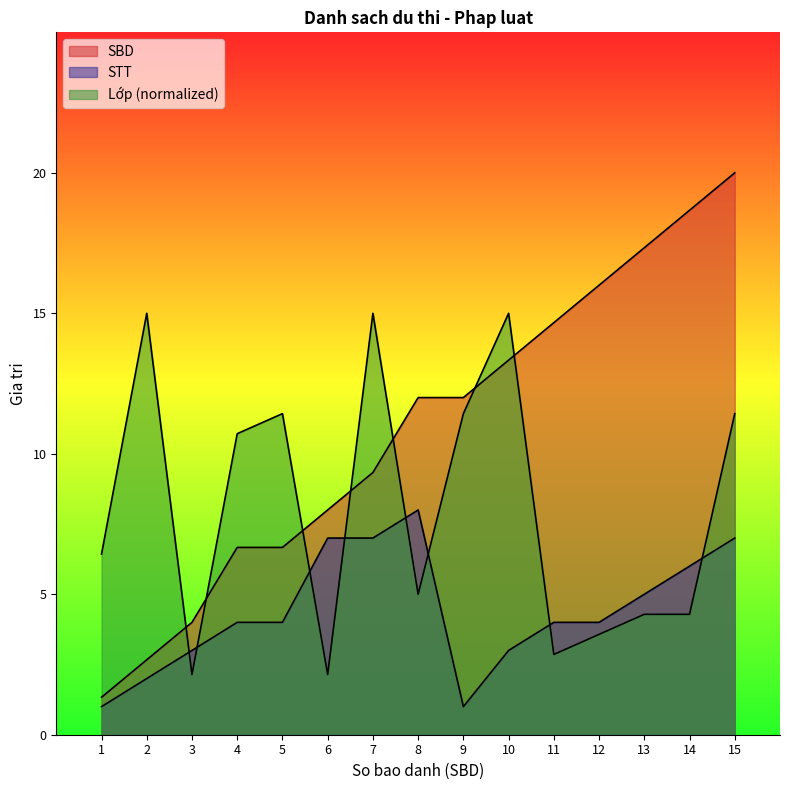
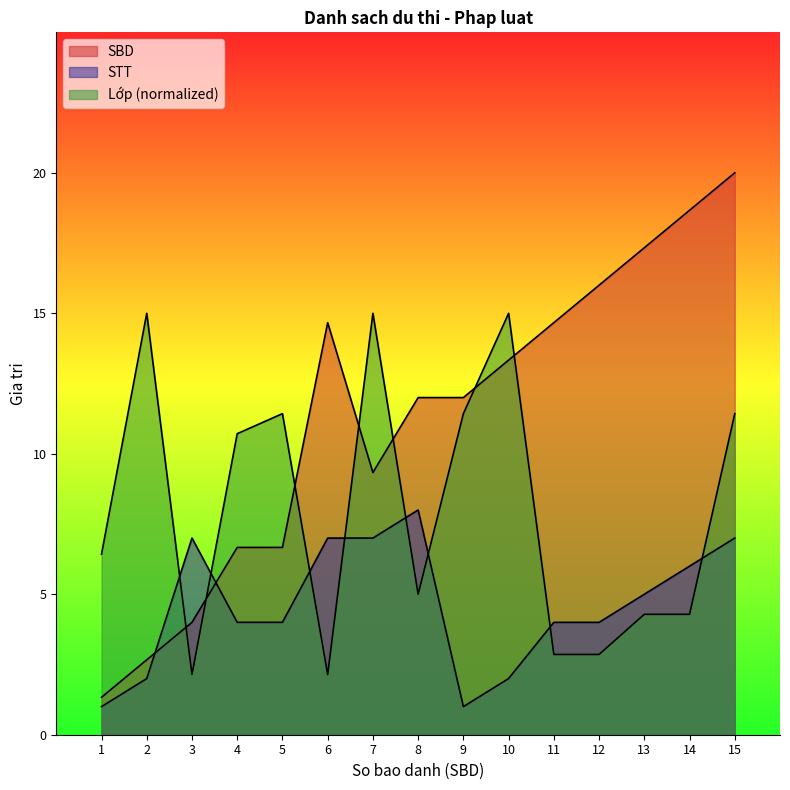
  {
    "SBD": {
      "1": 1.3,
      "2": 2.7,
      "3": 4.0,
      "4": 6.7,
      "5": 6.7,
-     "6": 8.0,
+     "6": 14.7,
      "7": 9.3,
      "8": 12.0,
      "9": 12.0,
      "10": 13.3,
      "11": 14.7,
      "12": 16.0,
      "13": 17.3,
      "14": 18.7,
      "15": 20.0
    },
    "STT": {
      "1": 1,
      "2": 2,
-     "3": 3,
+     "3": 7,
      "4": 4,
      "5": 4,
      "6": 7,
      "7": 7,
      "8": 8,
      "9": 1,
-     "10": 3,
+     "10": 2,
      "11": 4,
      "12": 4,
      "13": 5,
      "14": 6,
      "15": 7
    },
    "Lớp (normalized)": {
      "1": 6.4,
      "2": 15.0,
      "3": 2.1,
      "4": 10.7,
      "5": 11.4,
      "6": 2.1,
      "7": 15.0,
      "8": 5.0,
      "9": 11.4,
      "10": 15.0,
      "11": 2.9,
-     "12": 3.6,
+     "12": 2.9,
      "13": 4.3,
      "14": 4.3,
      "15": 11.4
    }
  }
